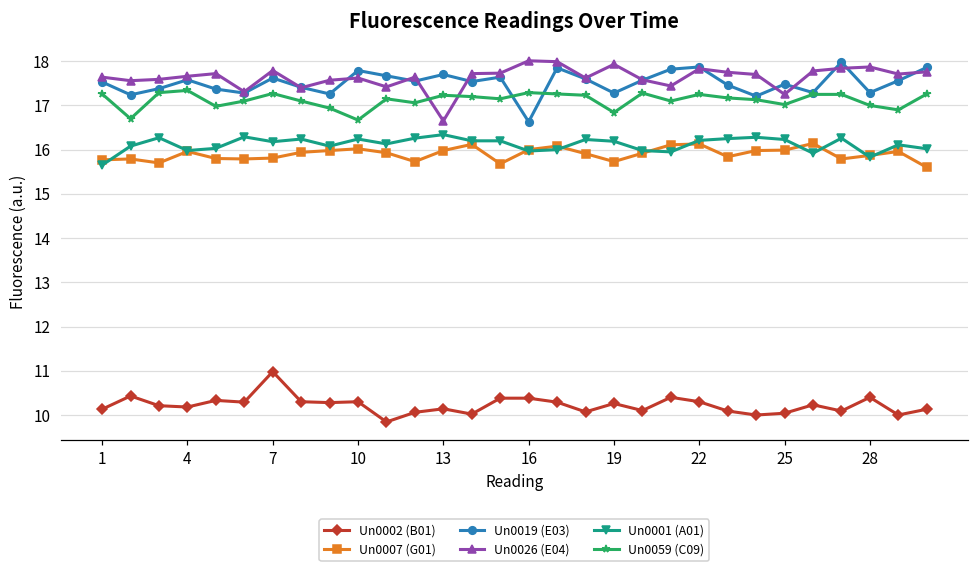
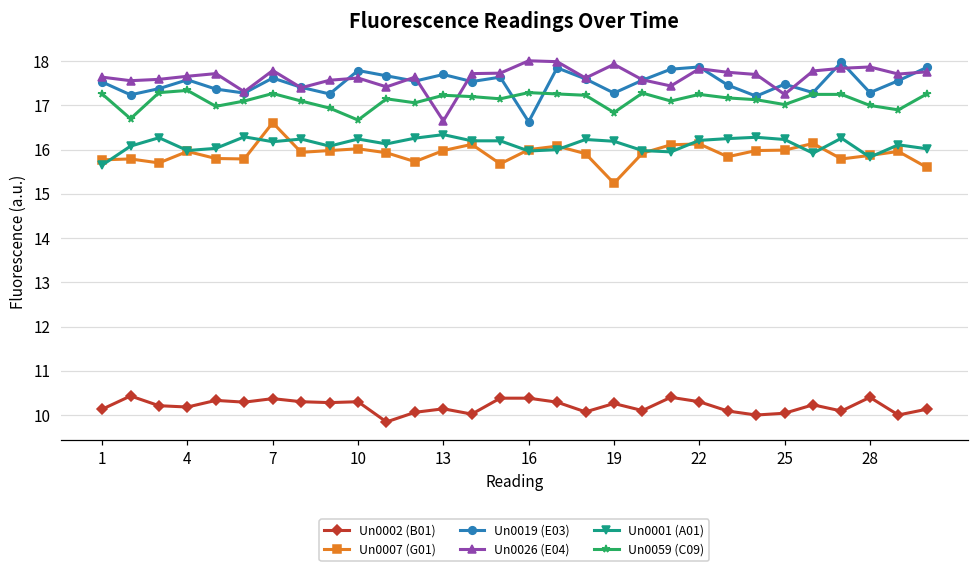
  {
    "Un0002 (B01)": {
      "1": 10.1,
      "4": 10.2,
-     "7": 11.0,
+     "7": 10.4,
      "10": 10.3,
      "13": 10.1,
      "16": 10.4,
      "19": 10.3,
      "22": 10.3,
      "25": 10.0,
      "28": 10.4
    },
    "Un0007 (G01)": {
      "1": 15.8,
-     "7": 15.8,
+     "7": 16.6,
      "10": 16.0,
      "13": 16.0,
-     "19": 15.7,
+     "19": 15.2,
      "22": 16.1,
      "25": 16.0
    },
    "Un0019 (E03)": {
      "1": 17.5,
      "4": 17.6,
      "7": 17.6,
      "10": 17.8,
      "13": 17.7,
      "16": 16.6,
      "19": 17.3,
      "25": 17.5,
      "28": 17.3
    },
    "Un0026 (E04)": {
      "1": 17.6,
      "4": 17.7,
      "7": 17.8,
      "10": 17.6,
      "13": 16.7,
      "16": 18.0,
      "19": 17.9,
      "25": 17.3,
      "28": 17.9
    }
  }
